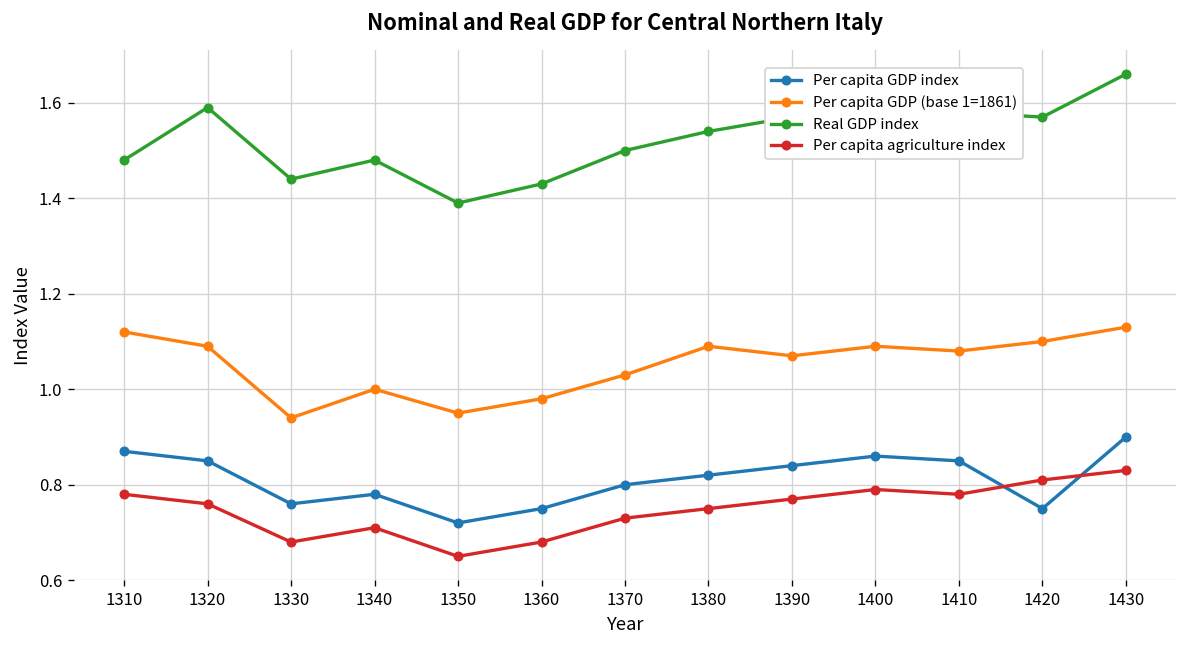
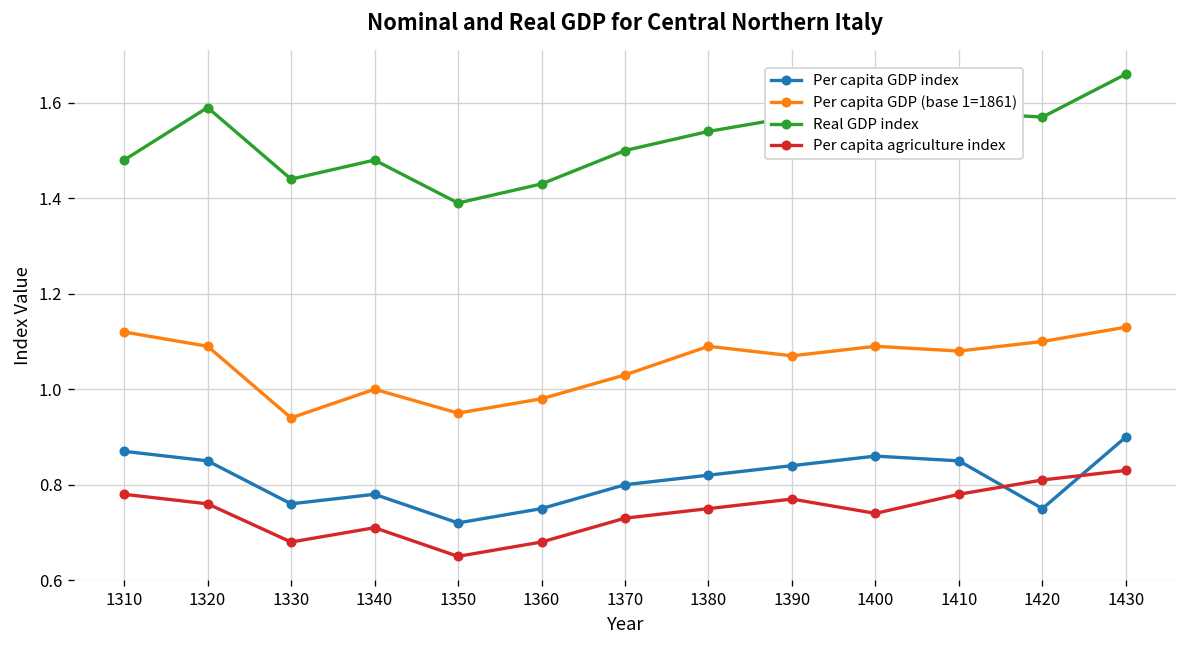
  {
    "Per capita GDP index": {
      "1310": 0.87,
      "1320": 0.85,
      "1330": 0.76,
      "1340": 0.78,
      "1350": 0.72,
      "1360": 0.75,
      "1370": 0.80,
      "1380": 0.82,
      "1390": 0.84,
      "1400": 0.86,
      "1410": 0.85,
      "1420": 0.75,
      "1430": 0.90
    },
    "Per capita GDP (base 1=1861)": {
      "1310": 1.12,
      "1320": 1.09,
      "1330": 0.94,
      "1340": 1.00,
      "1350": 0.95,
      "1360": 0.98,
      "1370": 1.03,
      "1380": 1.09,
      "1390": 1.07,
      "1400": 1.09,
      "1410": 1.08,
      "1420": 1.10,
      "1430": 1.13
    },
    "Real GDP index": {
      "1310": 1.48,
      "1320": 1.59,
      "1330": 1.44,
      "1340": 1.48,
      "1350": 1.39,
      "1360": 1.43,
      "1370": 1.50,
      "1380": 1.54,
      "1420": 1.57,
      "1430": 1.66
    },
    "Per capita agriculture index": {
      "1310": 0.78,
      "1320": 0.76,
      "1330": 0.68,
      "1340": 0.71,
      "1350": 0.65,
      "1360": 0.68,
      "1370": 0.73,
      "1380": 0.75,
      "1390": 0.77,
-     "1400": 0.79,
+     "1400": 0.74,
      "1410": 0.78,
      "1420": 0.81,
      "1430": 0.83
    }
  }
